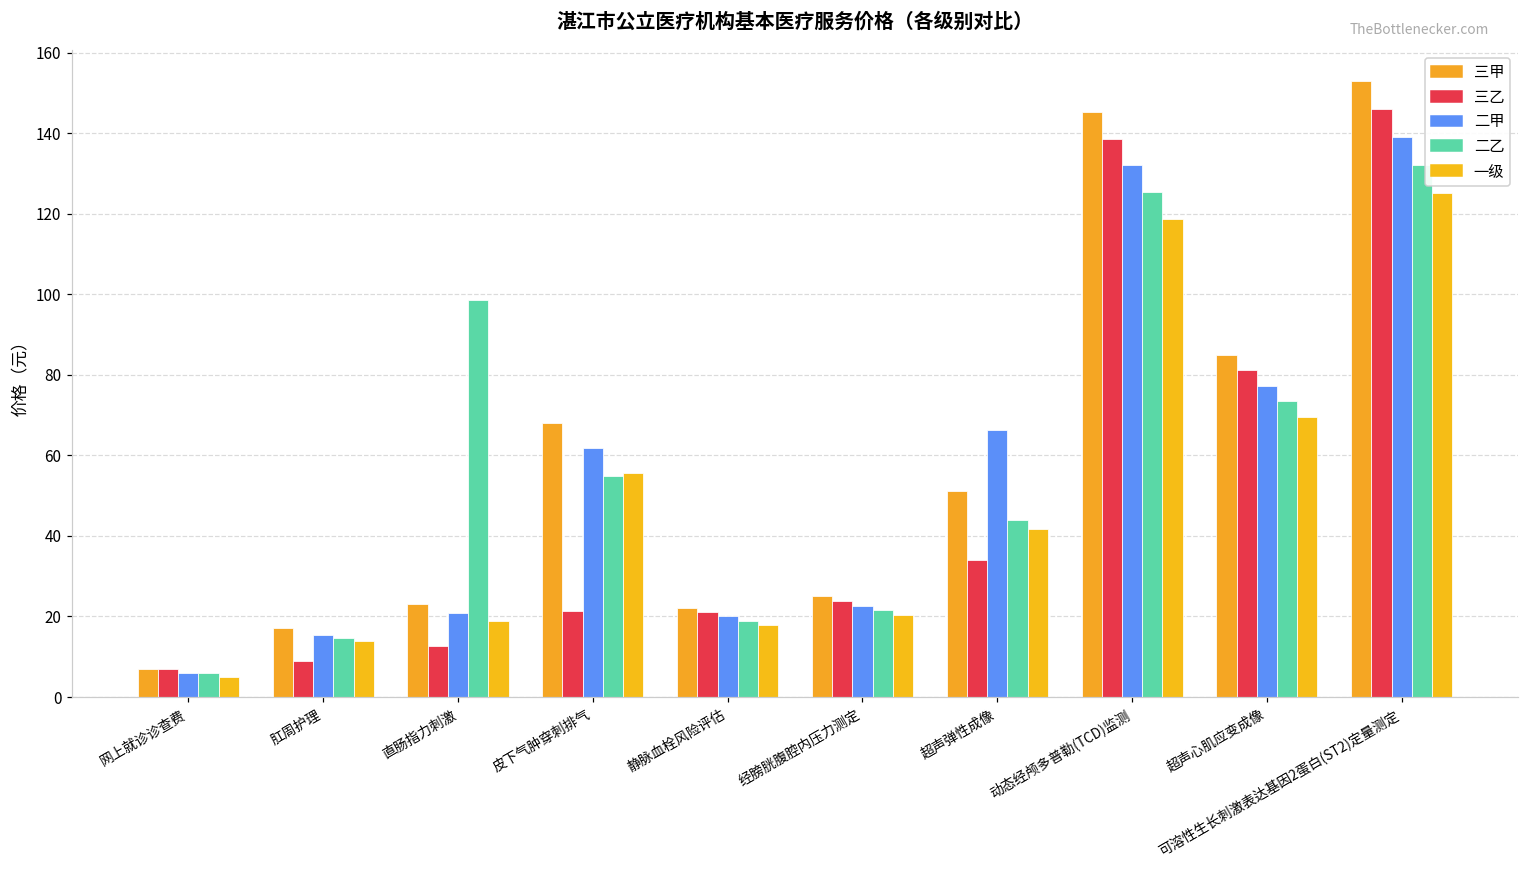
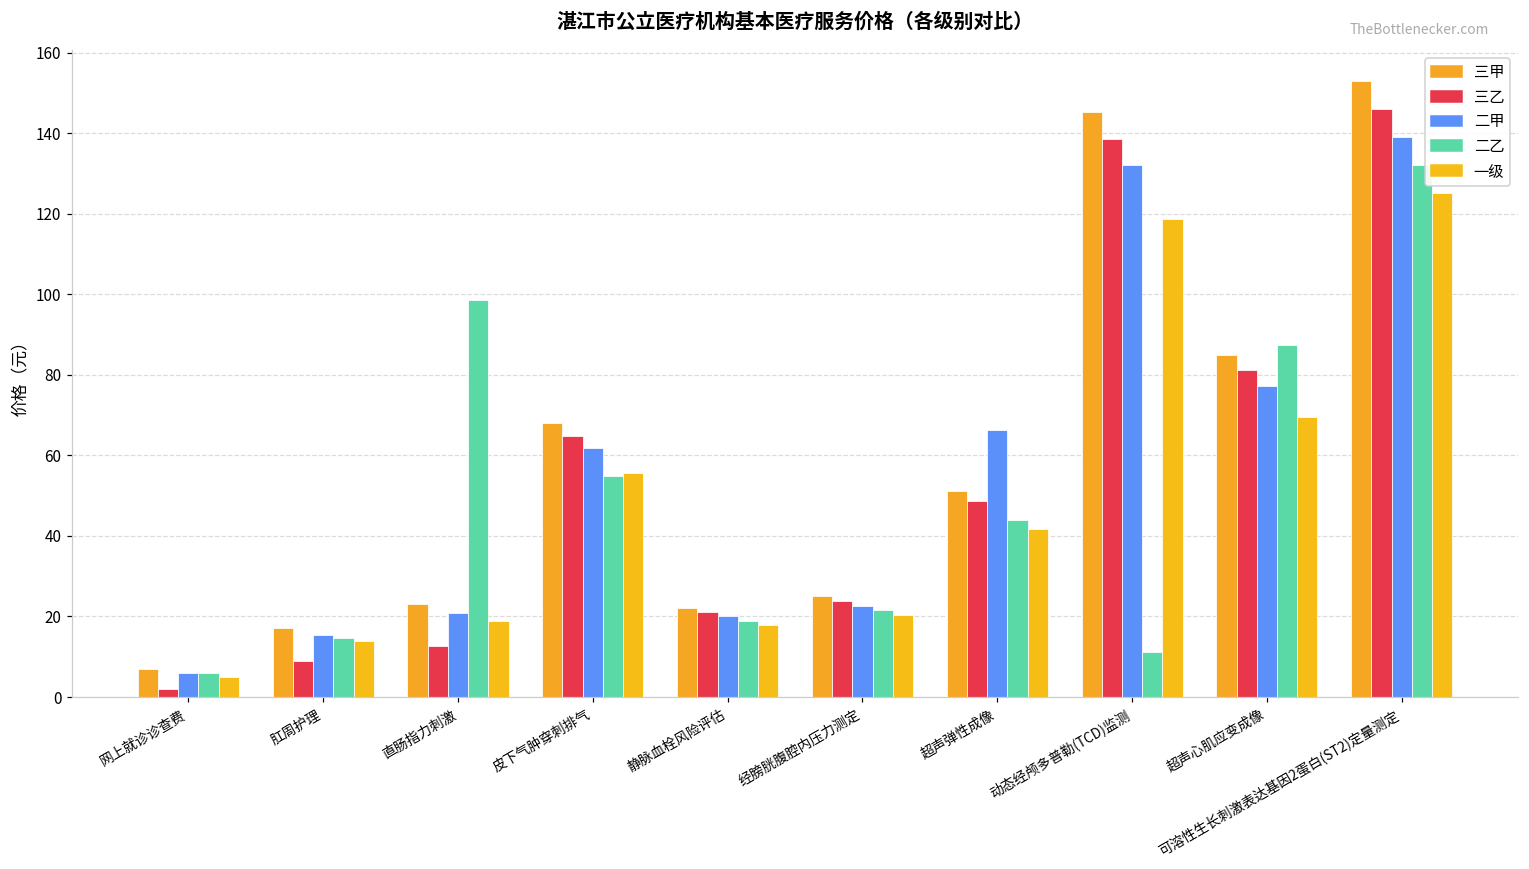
  {
    "三乙": {
-     "网上就诊诊查费": 7,
+     "网上就诊诊查费": 2,
      "肛周护理": 9,
      "直肠指力刺激": 13,
-     "皮下气肿穿刺排气": 21,
+     "皮下气肿穿刺排气": 65,
      "静脉血栓风险评估": 21,
      "经膀胱腹腔内压力测定": 24,
-     "超声弹性成像": 34,
+     "超声弹性成像": 49,
      "动态经颅多普勒(TCD)监测": 139,
      "超声心肌应变成像": 81,
      "可溶性生长刺激表达基因2蛋白(ST2)定量测定": 146
    },
    "二甲": {
      "网上就诊诊查费": 6,
      "肛周护理": 16,
      "直肠指力刺激": 21,
      "皮下气肿穿刺排气": 62,
      "静脉血栓风险评估": 20,
      "经膀胱腹腔内压力测定": 23,
      "超声弹性成像": 66,
      "动态经颅多普勒(TCD)监测": 132,
      "超声心肌应变成像": 77,
      "可溶性生长刺激表达基因2蛋白(ST2)定量测定": 139
    },
    "二乙": {
      "网上就诊诊查费": 6,
      "肛周护理": 15,
      "直肠指力刺激": 99,
      "皮下气肿穿刺排气": 55,
      "静脉血栓风险评估": 19,
      "经膀胱腹腔内压力测定": 22,
      "超声弹性成像": 44,
-     "动态经颅多普勒(TCD)监测": 125,
-     "超声心肌应变成像": 73,
+     "动态经颅多普勒(TCD)监测": 11,
+     "超声心肌应变成像": 87,
      "可溶性生长刺激表达基因2蛋白(ST2)定量测定": 132
    }
  }
